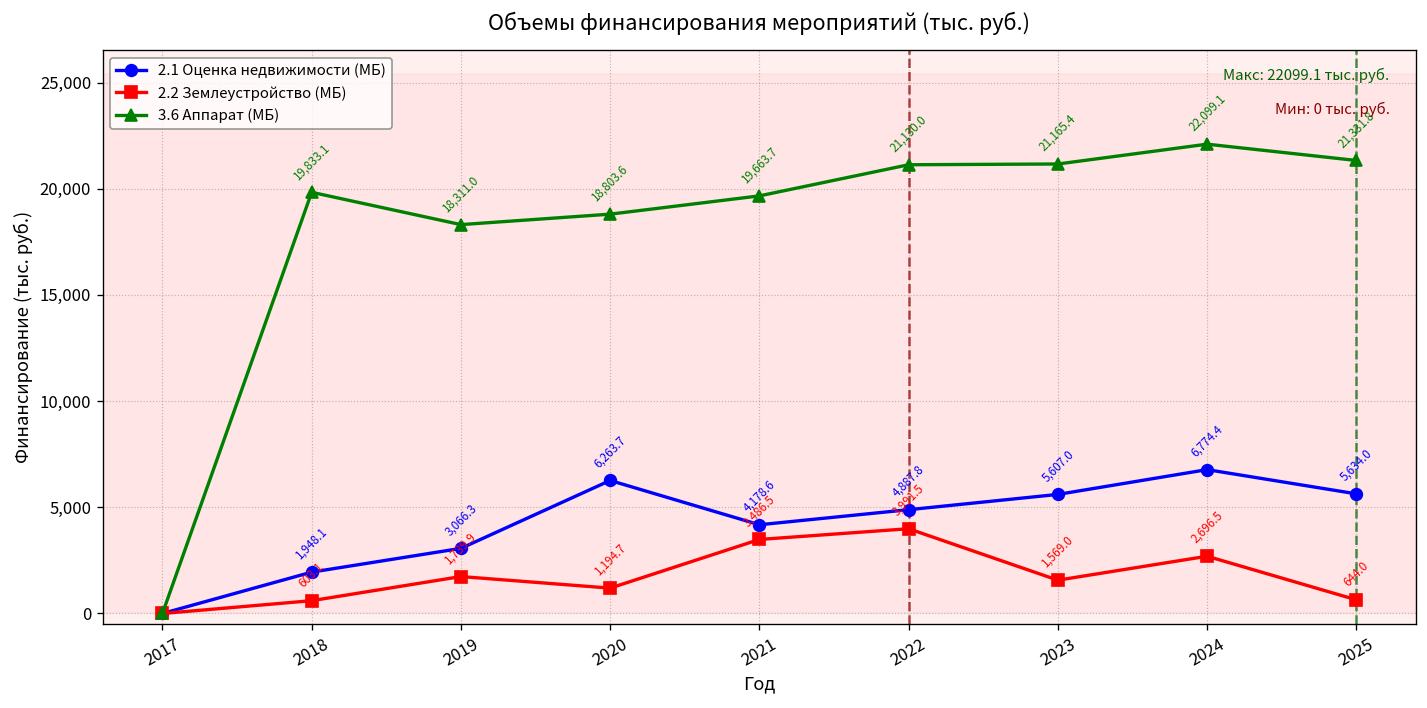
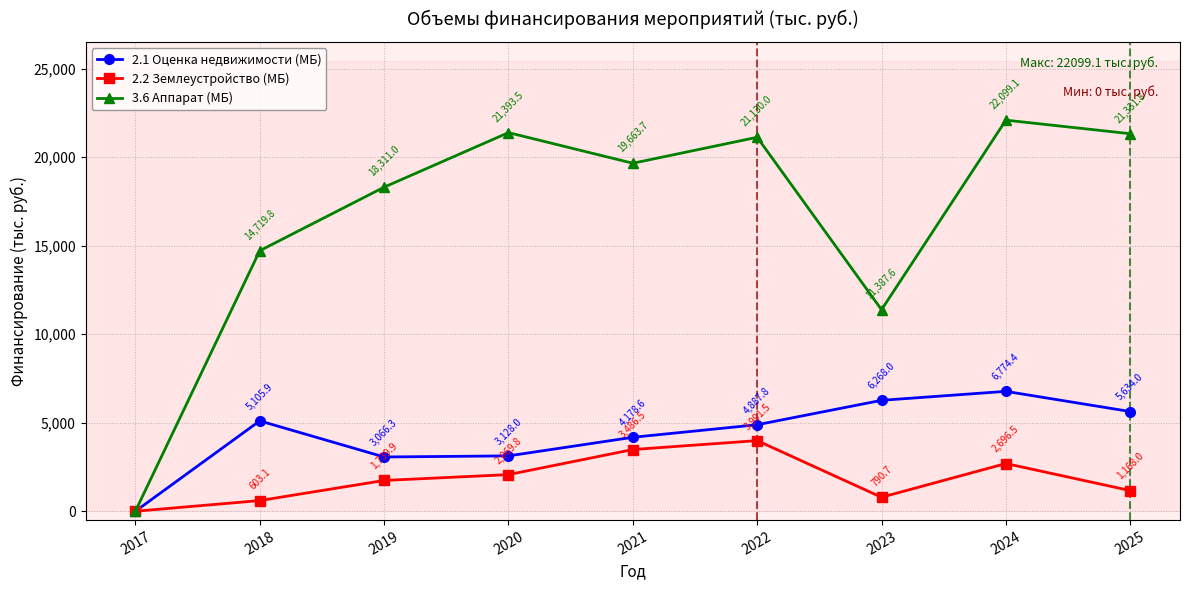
  {
    "2.1 Оценка недвижимости (МБ)": {
-     "2018": "1,948.1",
-     "2020": "6,263.7",
-     "2023": "5,607.0",
+     "2018": "5,105.9",
+     "2020": "3,128.0",
+     "2023": "6,268.0",
      "2024": "6,774.4",
      "2025": "5,634.0"
    },
    "2.2 Землеустройство (МБ)": {
-     "2020": "1,194.7",
-     "2023": "1,569.0",
+     "2020": "2,069.8",
+     "2023": "790.7",
      "2024": "2,696.5",
-     "2025": "644.0"
+     "2025": "1,168.0"
    },
    "3.6 Аппарат (МБ)": {
-     "2018": "19,833.1",
+     "2018": "14,719.8",
      "2019": "18,311.0",
-     "2020": "18,803.6",
+     "2020": "21,393.5",
      "2021": "19,663.7",
      "2022": "21,130.0",
-     "2023": "21,165.4",
+     "2023": "11,387.6",
      "2024": "22,099.1"
    }
  }
